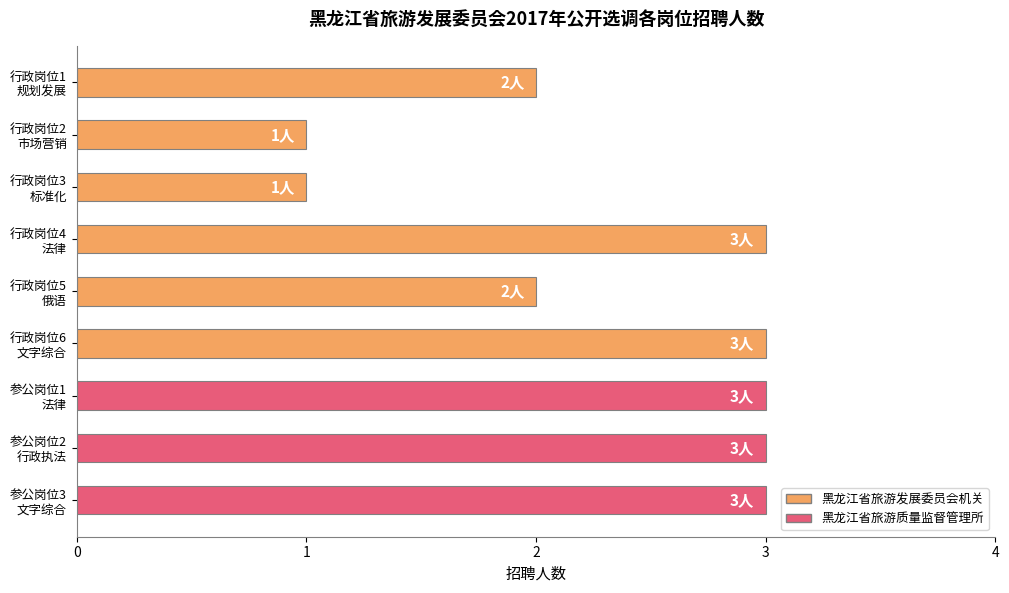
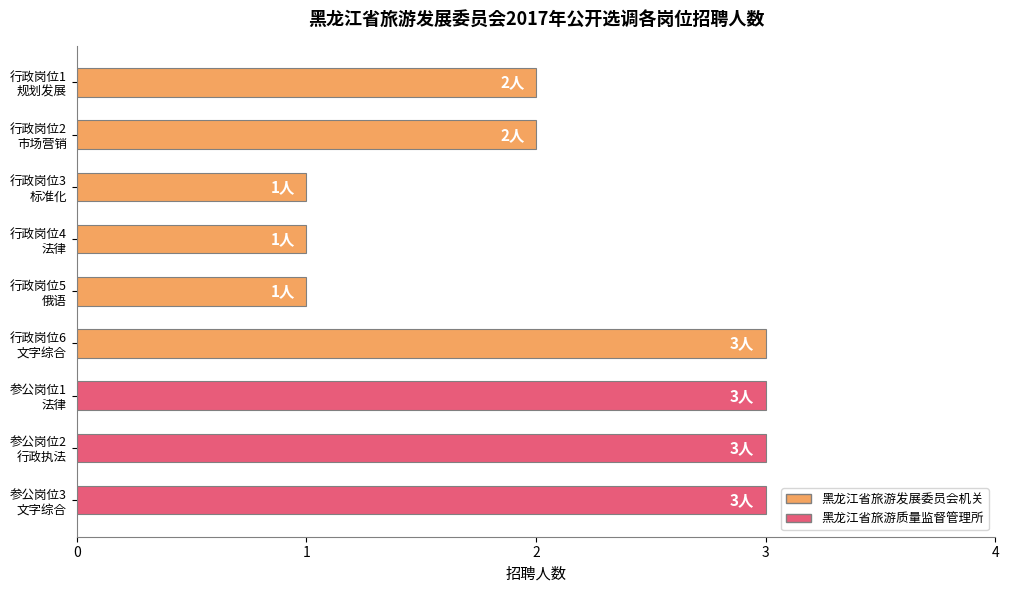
  {
    "行政岗位1 规划发展": "2人",
-   "行政岗位2 市场营销": "1人",
+   "行政岗位2 市场营销": "2人",
    "行政岗位3 标准化": "1人",
-   "行政岗位4 法律": "3人",
-   "行政岗位5 俄语": "2人",
+   "行政岗位4 法律": "1人",
+   "行政岗位5 俄语": "1人",
    "行政岗位6 文字综合": "3人",
    "参公岗位1 法律": "3人",
    "参公岗位2 行政执法": "3人",
    "参公岗位3 文字综合": "3人"
  }
